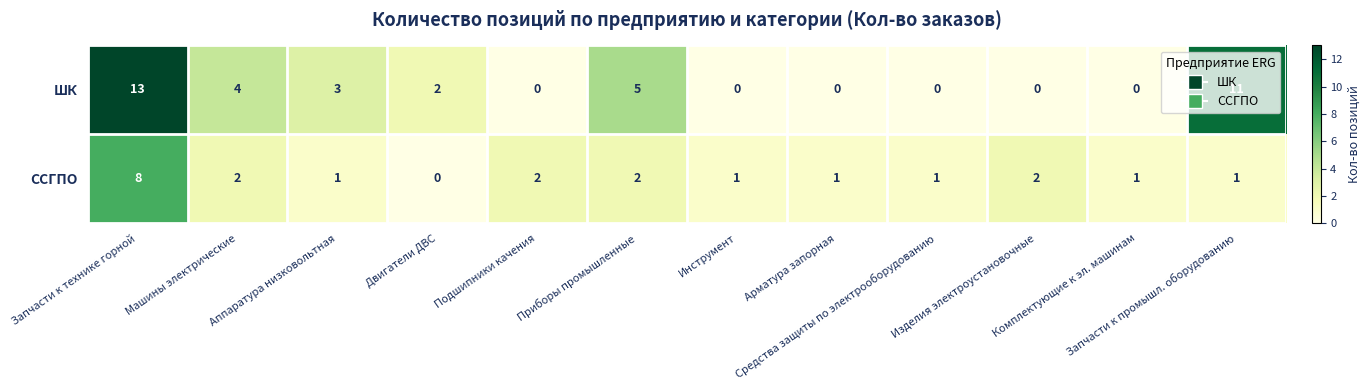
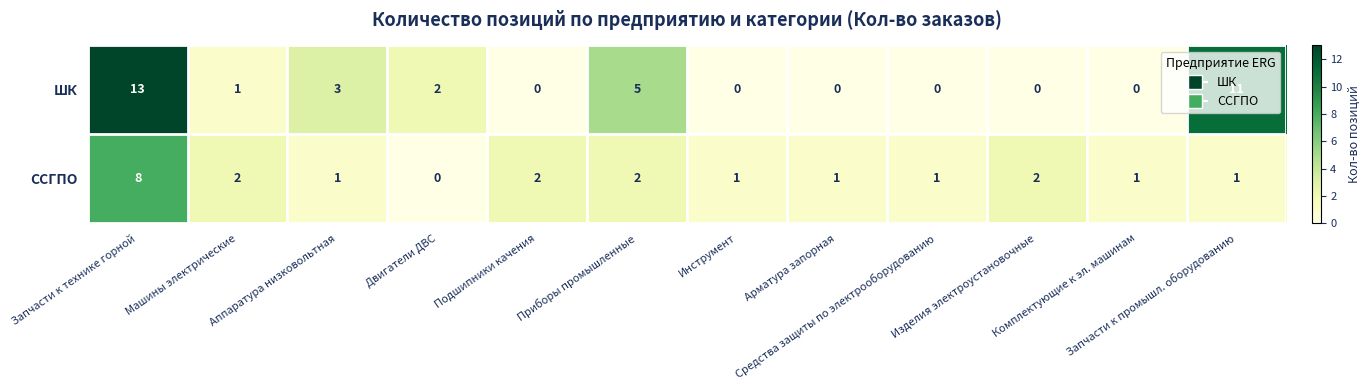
  {
    "ШК": {
      "Запчасти к технике горной": 13,
-     "Машины электрические": 4,
+     "Машины электрические": 1,
      "Аппаратура низковольтная": 3,
      "Двигатели ДВС": 2,
      "Подшипники качения": 0,
      "Приборы промышленные": 5,
      "Инструмент": 0,
      "Арматура запорная": 0,
      "Средства защиты по электрооборудованию": 0,
      "Изделия электроустановочные": 0,
      "Комплектующие к эл. машинам": 0
    },
    "ССГПО": {
      "Запчасти к технике горной": 8,
      "Машины электрические": 2,
      "Аппаратура низковольтная": 1,
      "Двигатели ДВС": 0,
      "Подшипники качения": 2,
      "Приборы промышленные": 2,
      "Инструмент": 1,
      "Арматура запорная": 1,
      "Средства защиты по электрооборудованию": 1,
      "Изделия электроустановочные": 2,
      "Комплектующие к эл. машинам": 1,
      "Запчасти к промышл. оборудованию": 1
    }
  }
